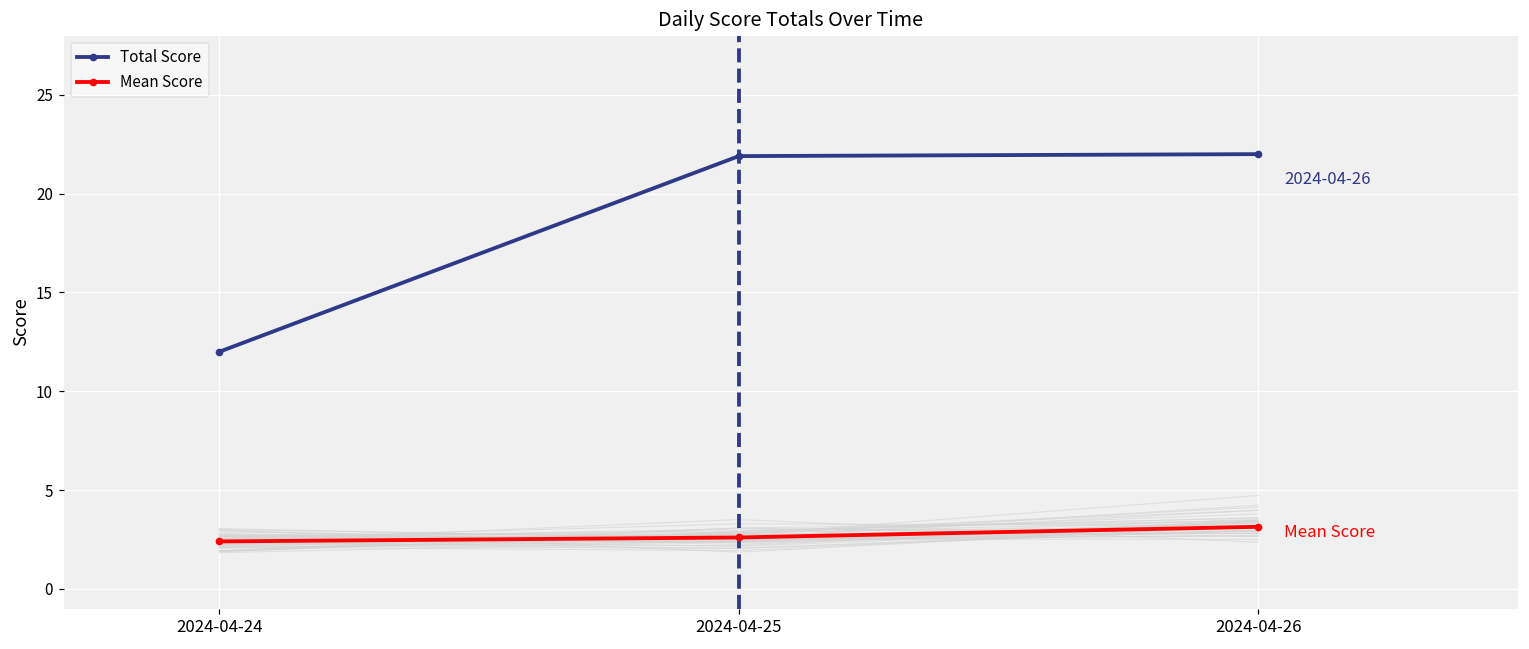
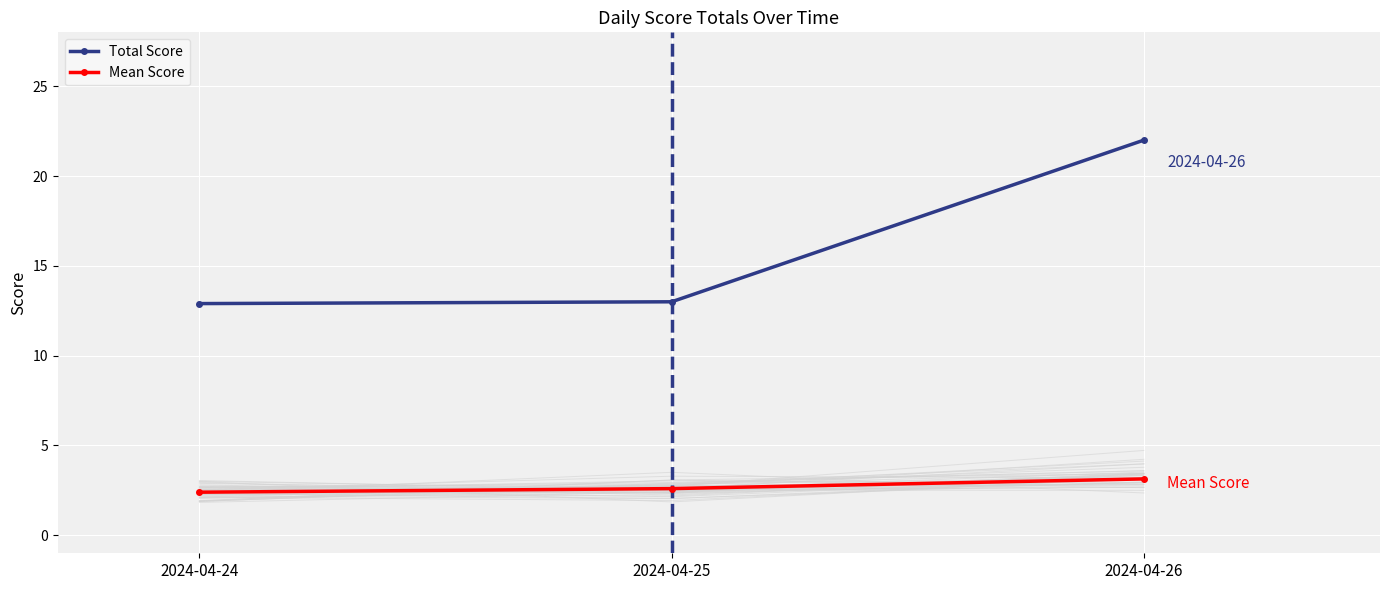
  {
    "Total Score": {
-     "2024-04-24": 12.0,
-     "2024-04-25": 21.9,
+     "2024-04-24": 12.9,
+     "2024-04-25": 13.0,
      "2024-04-26": 22.0
    }
  }
